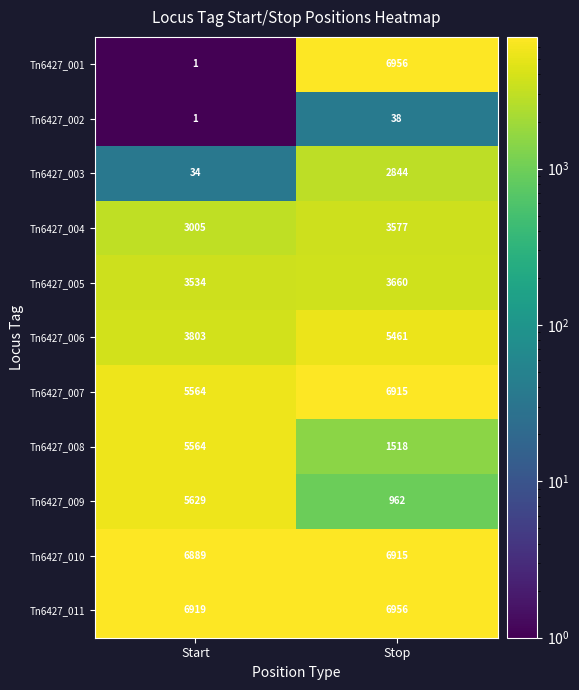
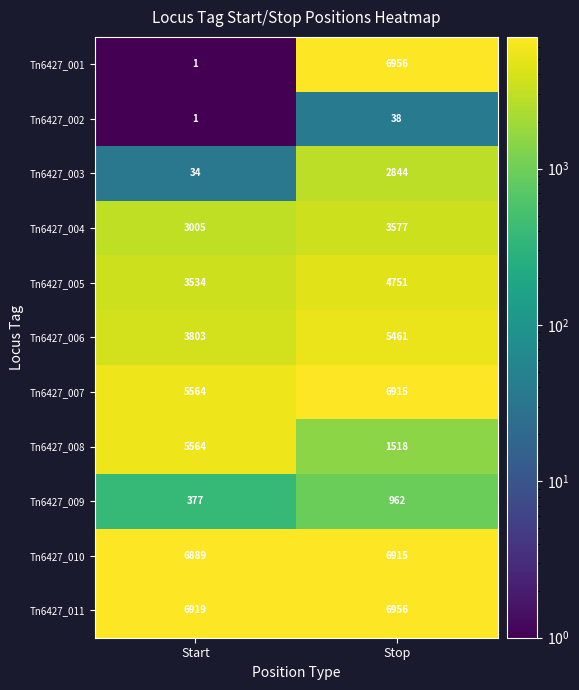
  {
    "Tn6427_001": {
      "Start": 1,
      "Stop": 6956
    },
    "Tn6427_002": {
      "Start": 1,
      "Stop": 38
    },
    "Tn6427_003": {
      "Start": 34,
      "Stop": 2844
    },
    "Tn6427_004": {
      "Start": 3005,
      "Stop": 3577
    },
    "Tn6427_005": {
      "Start": 3534,
-     "Stop": 3660
+     "Stop": 4751
    },
    "Tn6427_006": {
      "Start": 3803,
      "Stop": 5461
    },
    "Tn6427_007": {
      "Start": 5564,
      "Stop": 6915
    },
    "Tn6427_008": {
      "Start": 5564,
      "Stop": 1518
    },
    "Tn6427_009": {
-     "Start": 5629,
+     "Start": 377,
      "Stop": 962
    },
    "Tn6427_010": {
      "Start": 6889,
      "Stop": 6915
    },
    "Tn6427_011": {
      "Start": 6919,
      "Stop": 6956
    }
  }
